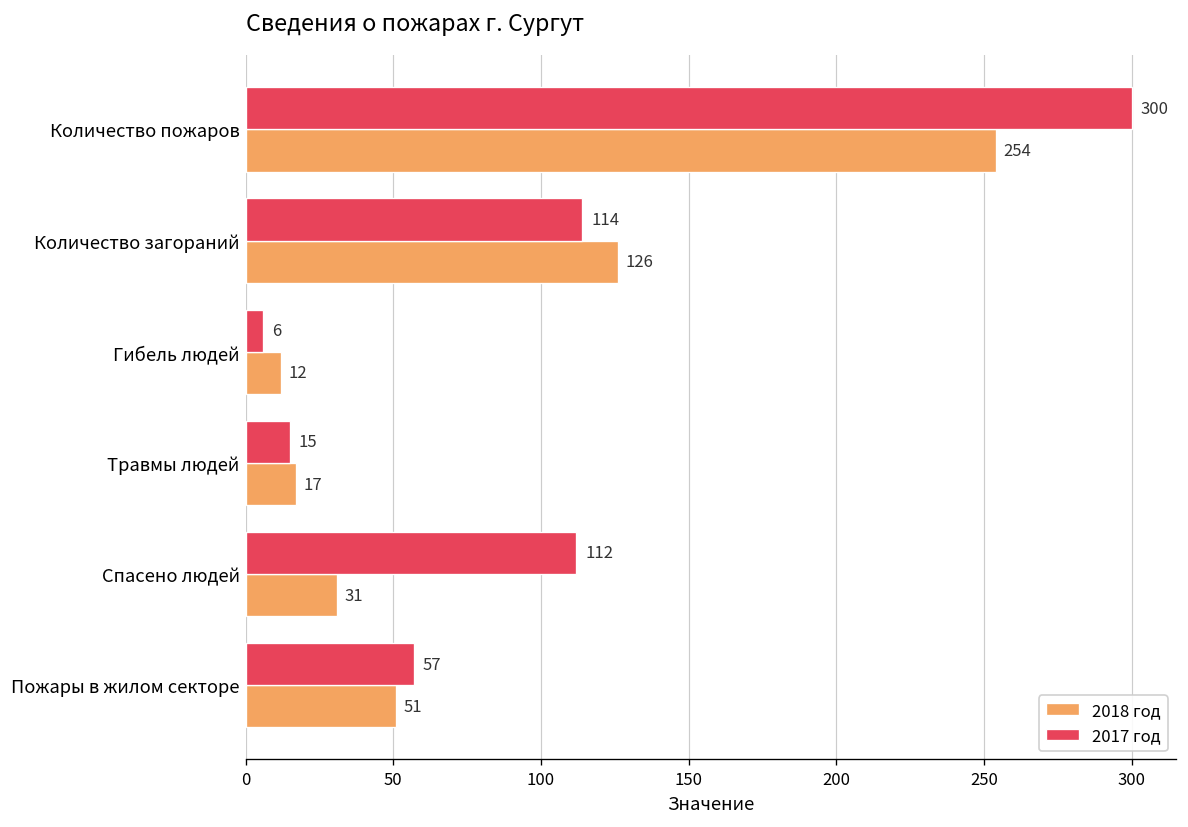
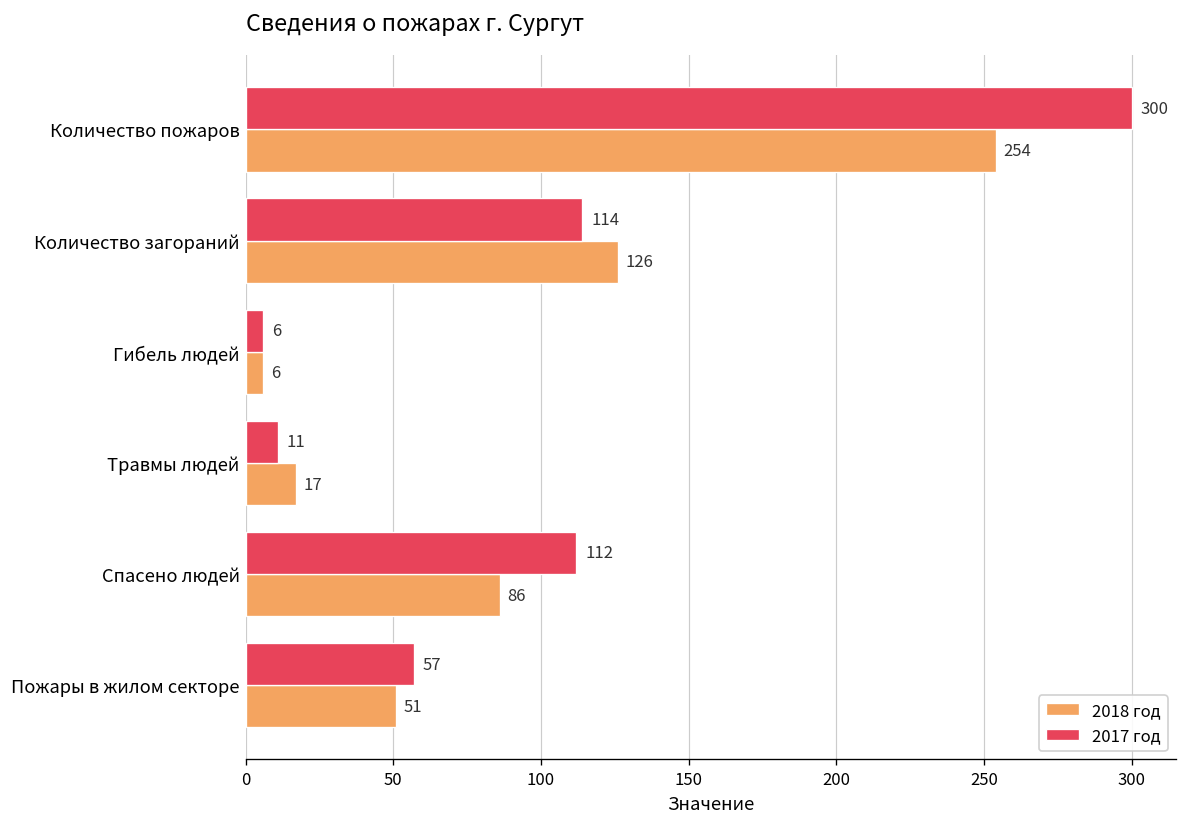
  {
    "2018 год": {
      "Количество пожаров": 254,
      "Количество загораний": 126,
-     "Гибель людей": 12,
+     "Гибель людей": 6,
      "Травмы людей": 17,
-     "Спасено людей": 31,
+     "Спасено людей": 86,
      "Пожары в жилом секторе": 51
    },
    "2017 год": {
      "Количество пожаров": 300,
      "Количество загораний": 114,
      "Гибель людей": 6,
-     "Травмы людей": 15,
+     "Травмы людей": 11,
      "Спасено людей": 112,
      "Пожары в жилом секторе": 57
    }
  }
